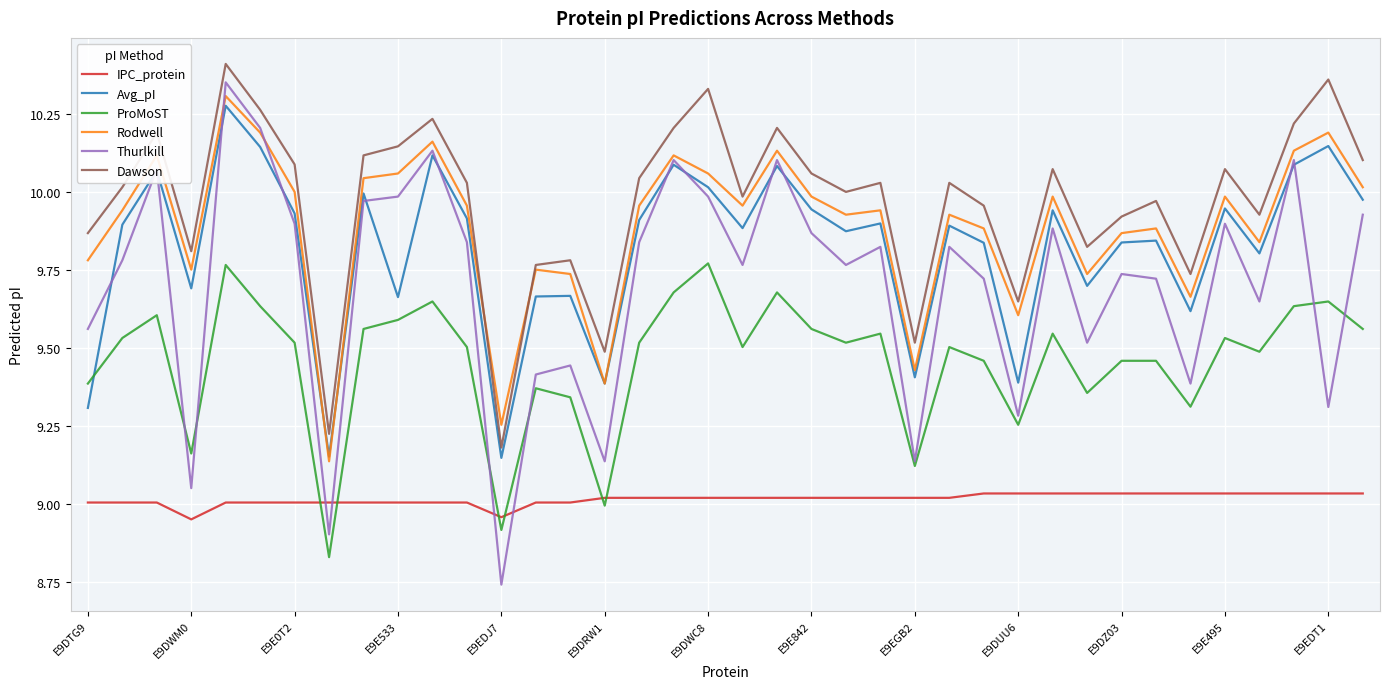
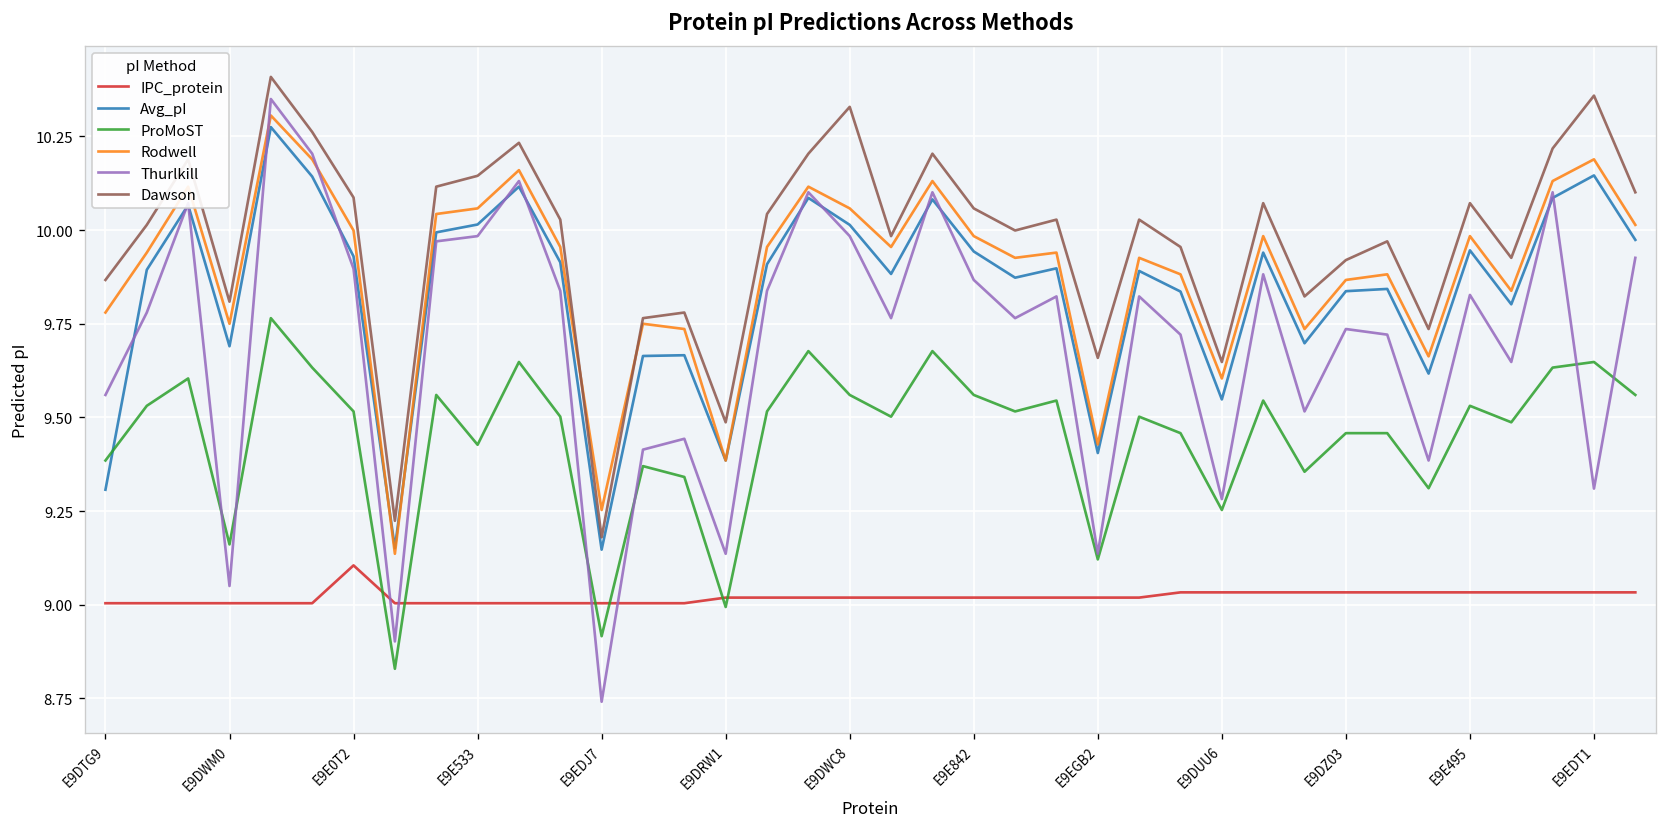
  {
    "IPC_protein": {
      "E9DTG9": 9.00,
-     "E9DWM0": 8.95,
-     "E9E0T2": 9.00,
+     "E9DWM0": 9.00,
+     "E9E0T2": 9.11,
      "E9E533": 9.00,
-     "E9EDJ7": 8.96,
+     "E9EDJ7": 9.00,
      "E9DRW1": 9.02,
      "E9DWC8": 9.02,
      "E9E842": 9.02,
      "E9EGB2": 9.02,
      "E9DUU6": 9.03,
      "E9DZ03": 9.03,
      "E9E495": 9.03,
      "E9EDT1": 9.03
    },
    "Avg_pI": {
      "E9DTG9": 9.31,
      "E9DWM0": 9.69,
      "E9E0T2": 9.93,
-     "E9E533": 9.66,
+     "E9E533": 10.02,
      "E9EDJ7": 9.15,
      "E9DWC8": 10.01,
      "E9E842": 9.94,
      "E9EGB2": 9.41,
-     "E9DUU6": 9.39,
+     "E9DUU6": 9.55,
      "E9DZ03": 9.84,
      "E9E495": 9.95,
      "E9EDT1": 10.15
    },
    "ProMoST": {
      "E9DTG9": 9.39,
      "E9DWM0": 9.16,
      "E9E0T2": 9.52,
-     "E9E533": 9.59,
+     "E9E533": 9.43,
      "E9EDJ7": 8.92,
      "E9DRW1": 8.99,
-     "E9DWC8": 9.77,
+     "E9DWC8": 9.56,
      "E9E842": 9.56,
      "E9EGB2": 9.12,
      "E9DUU6": 9.25,
      "E9DZ03": 9.46,
      "E9E495": 9.53,
      "E9EDT1": 9.65
    },
    "Rodwell": {
      "E9DTG9": 9.78,
      "E9DWM0": 9.75,
      "E9E0T2": 10.00,
      "E9E533": 10.06,
      "E9EDJ7": 9.25,
      "E9DWC8": 10.06,
      "E9E842": 9.98,
      "E9EGB2": 9.43,
      "E9DUU6": 9.60,
      "E9DZ03": 9.87,
      "E9E495": 9.98,
      "E9EDT1": 10.19
    },
    "Thurlkill": {
      "E9DTG9": 9.56,
      "E9DWM0": 9.05,
      "E9E0T2": 9.90,
      "E9E533": 9.98,
      "E9EDJ7": 8.74,
      "E9DRW1": 9.14,
      "E9DWC8": 9.98,
      "E9E842": 9.87,
      "E9EGB2": 9.14,
      "E9DUU6": 9.28,
      "E9DZ03": 9.74,
-     "E9E495": 9.90,
+     "E9E495": 9.83,
      "E9EDT1": 9.31
    },
    "Dawson": {
      "E9DTG9": 9.87,
      "E9DWM0": 9.81,
      "E9E0T2": 10.09,
      "E9E533": 10.15,
      "E9EDJ7": 9.18,
      "E9DRW1": 9.49,
      "E9DWC8": 10.33,
      "E9E842": 10.06,
-     "E9EGB2": 9.52,
+     "E9EGB2": 9.66,
      "E9DUU6": 9.65,
      "E9DZ03": 9.92,
      "E9E495": 10.07,
      "E9EDT1": 10.36
    }
  }
